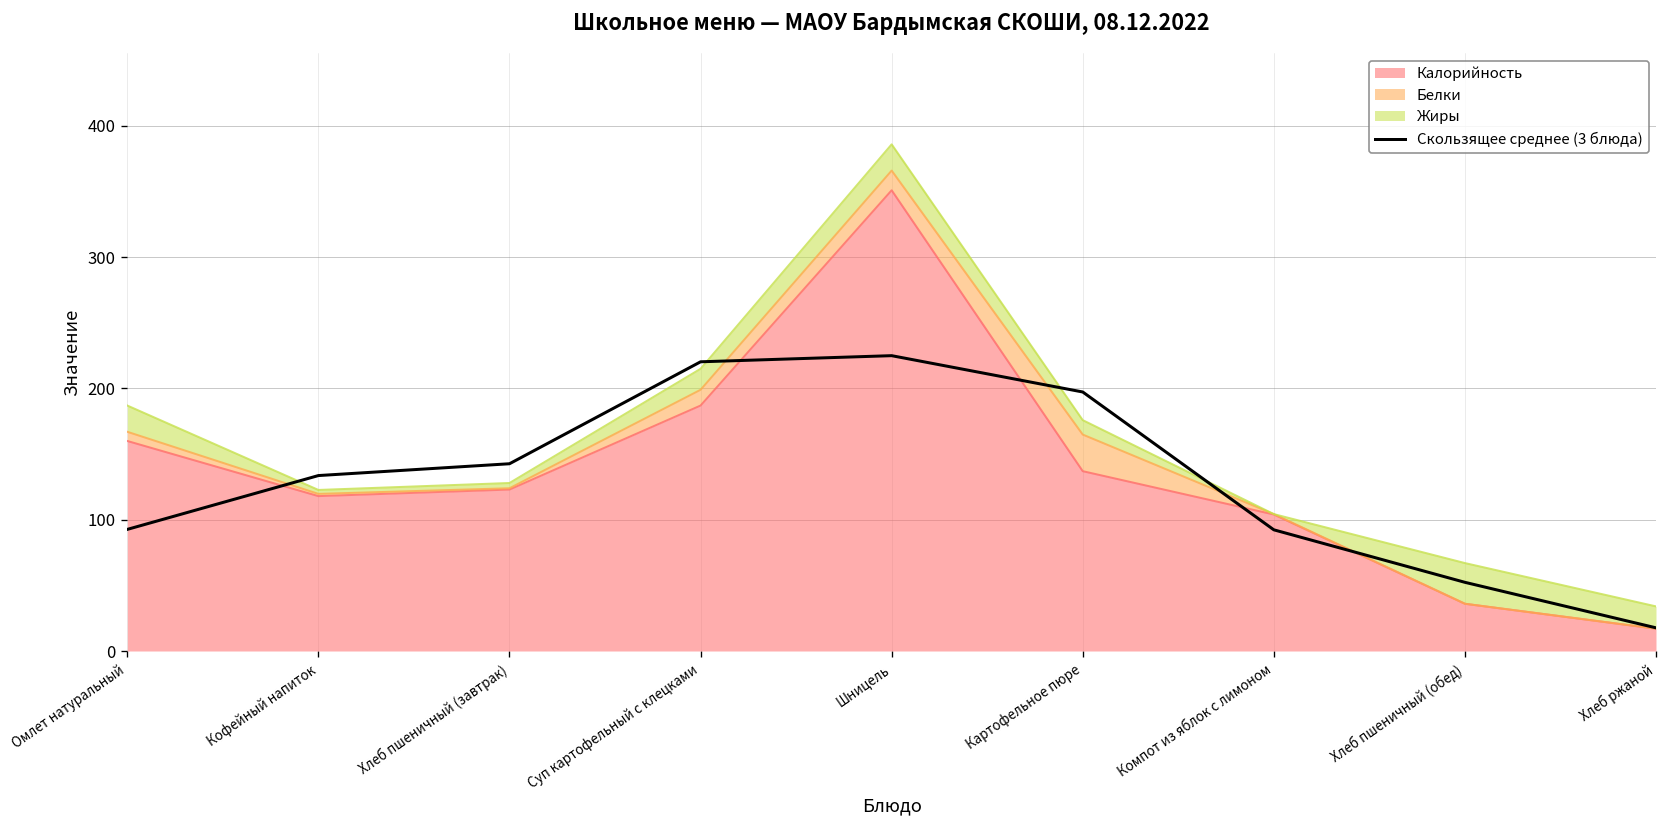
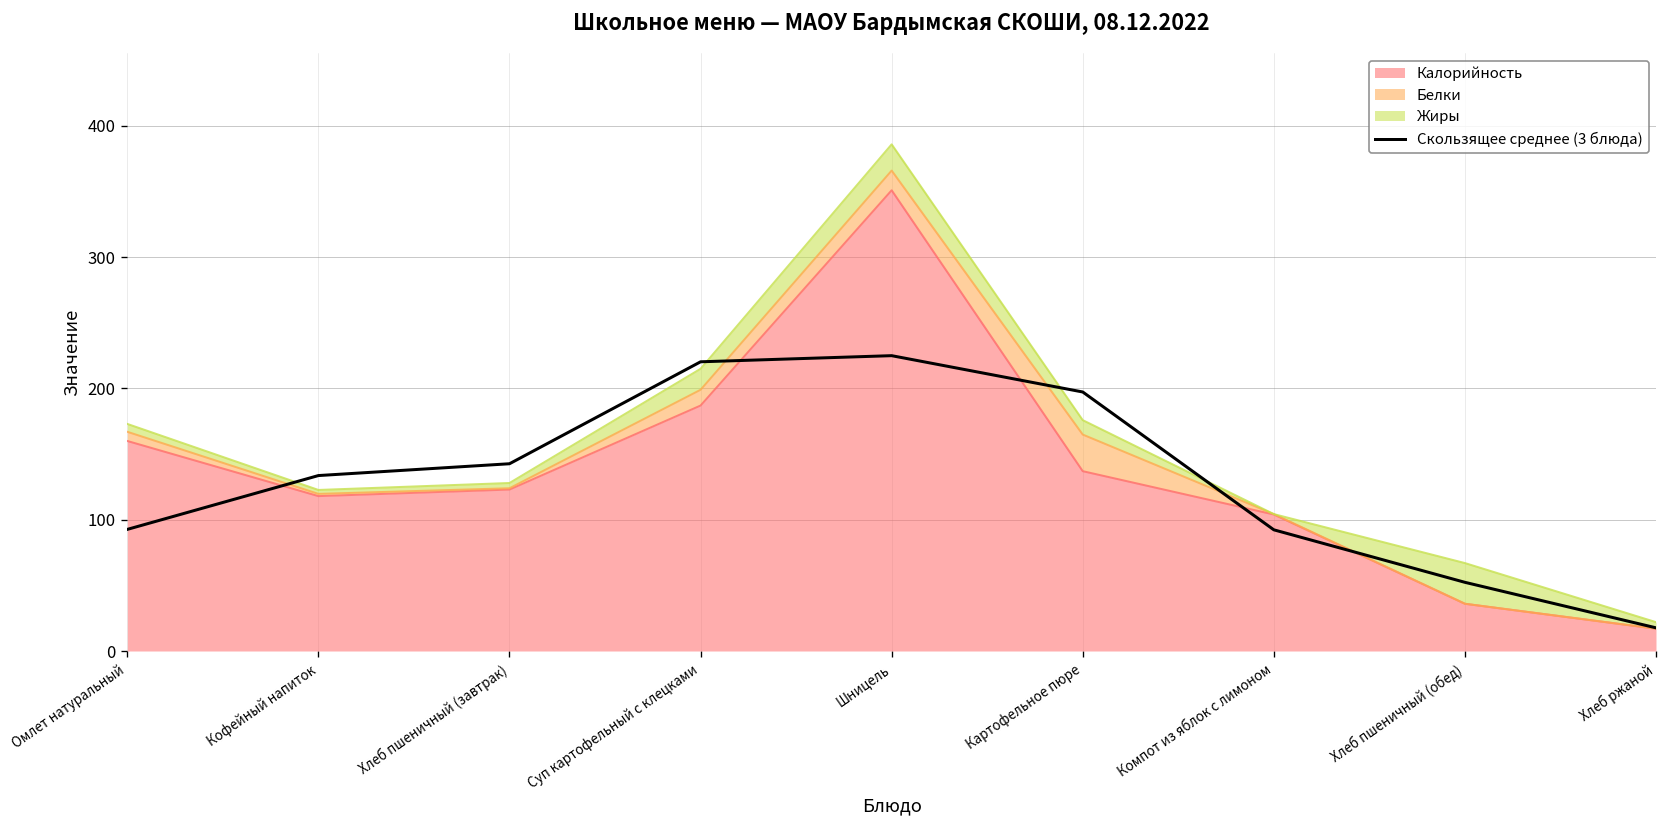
  {
    "Жиры": {
-     "Омлет натуральный": 20,
+     "Омлет натуральный": 6,
      "Кофейный напиток": 3,
      "Хлеб пшеничный (завтрак)": 4,
      "Суп картофельный с клецками": 16,
      "Шницель": 20,
      "Картофельное пюре": 11,
      "Хлеб пшеничный (обед)": 31,
-     "Хлеб ржаной": 17
+     "Хлеб ржаной": 5
    },
    "Скользящее среднее (3 блюда)": {
      "Омлет натуральный": 93,
      "Кофейный напиток": 134,
      "Хлеб пшеничный (завтрак)": 143,
      "Суп картофельный с клецками": 220,
      "Шницель": 225,
      "Картофельное пюре": 197,
      "Компот из яблок с лимоном": 92,
      "Хлеб пшеничный (обед)": 52
    }
  }
